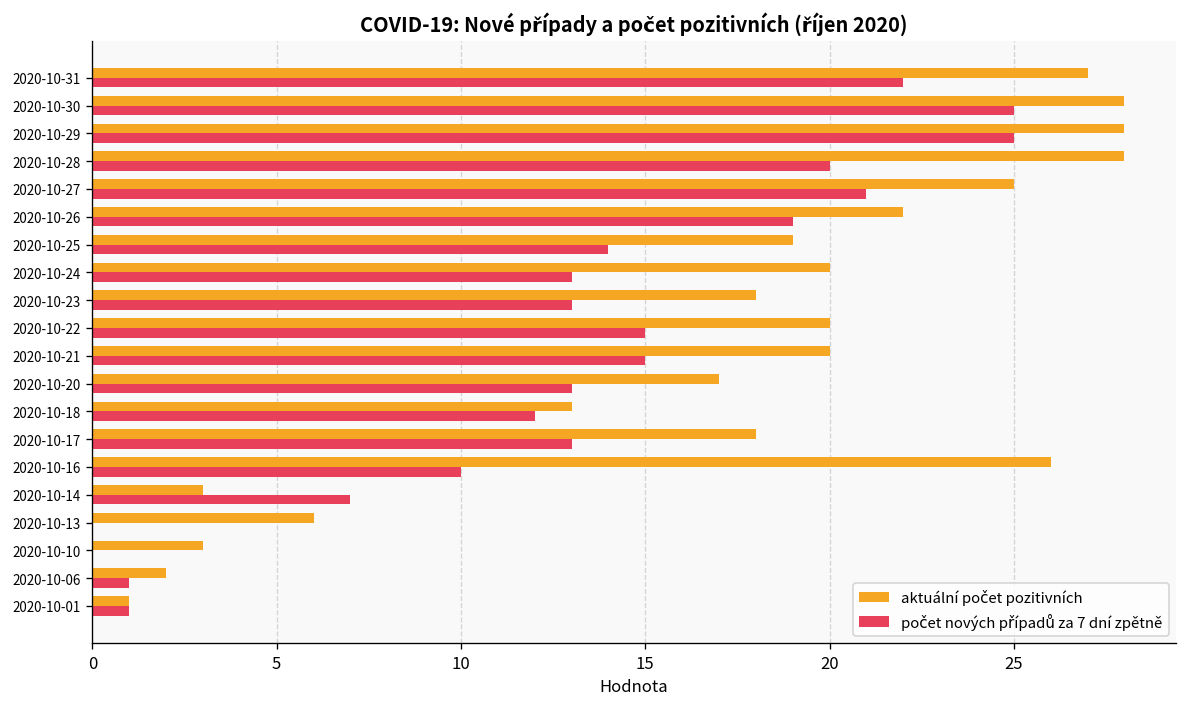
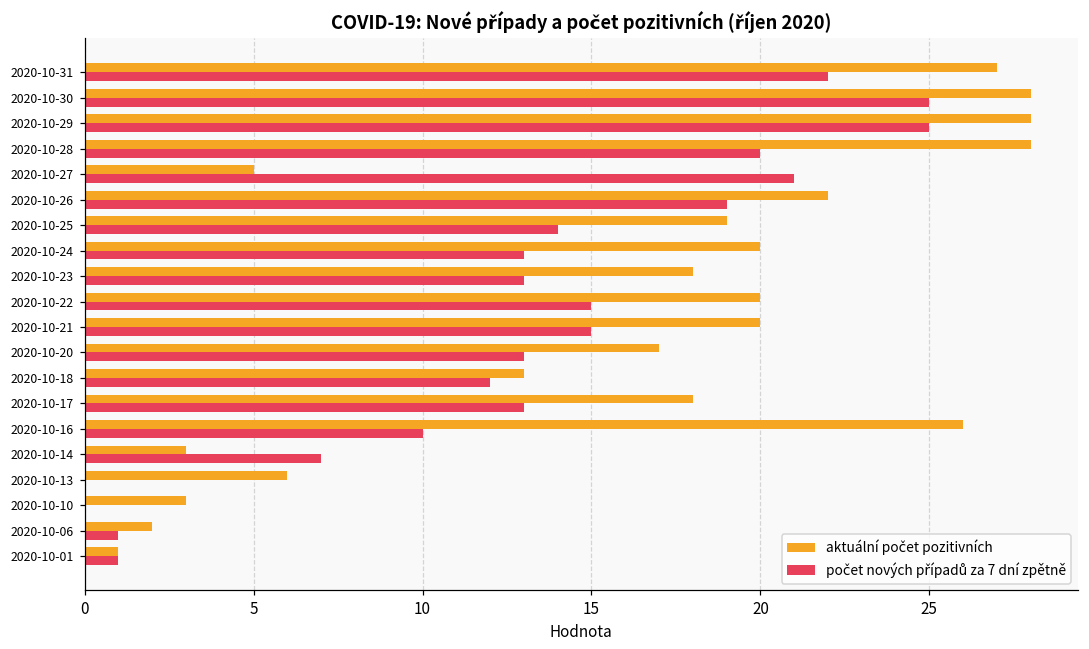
  {
    "aktuální počet pozitivních": {
      "2020-10-31": 27,
      "2020-10-30": 28,
      "2020-10-29": 28,
      "2020-10-28": 28,
-     "2020-10-27": 25,
+     "2020-10-27": 5,
      "2020-10-26": 22,
      "2020-10-25": 19,
      "2020-10-24": 20,
      "2020-10-23": 18,
      "2020-10-22": 20,
      "2020-10-21": 20,
      "2020-10-20": 17,
      "2020-10-18": 13,
      "2020-10-17": 18,
      "2020-10-16": 26,
      "2020-10-14": 3,
      "2020-10-13": 6,
      "2020-10-10": 3,
      "2020-10-06": 2,
      "2020-10-01": 1
    },
    "počet nových případů za 7 dní zpětně": {
      "2020-10-31": 22,
      "2020-10-30": 25,
      "2020-10-29": 25,
      "2020-10-28": 20,
      "2020-10-27": 21,
      "2020-10-26": 19,
      "2020-10-25": 14,
      "2020-10-24": 13,
      "2020-10-23": 13,
      "2020-10-22": 15,
      "2020-10-21": 15,
      "2020-10-20": 13,
      "2020-10-18": 12,
      "2020-10-17": 13,
      "2020-10-16": 10,
      "2020-10-14": 7,
      "2020-10-13": 0,
      "2020-10-10": 0,
      "2020-10-06": 1,
      "2020-10-01": 1
    }
  }
